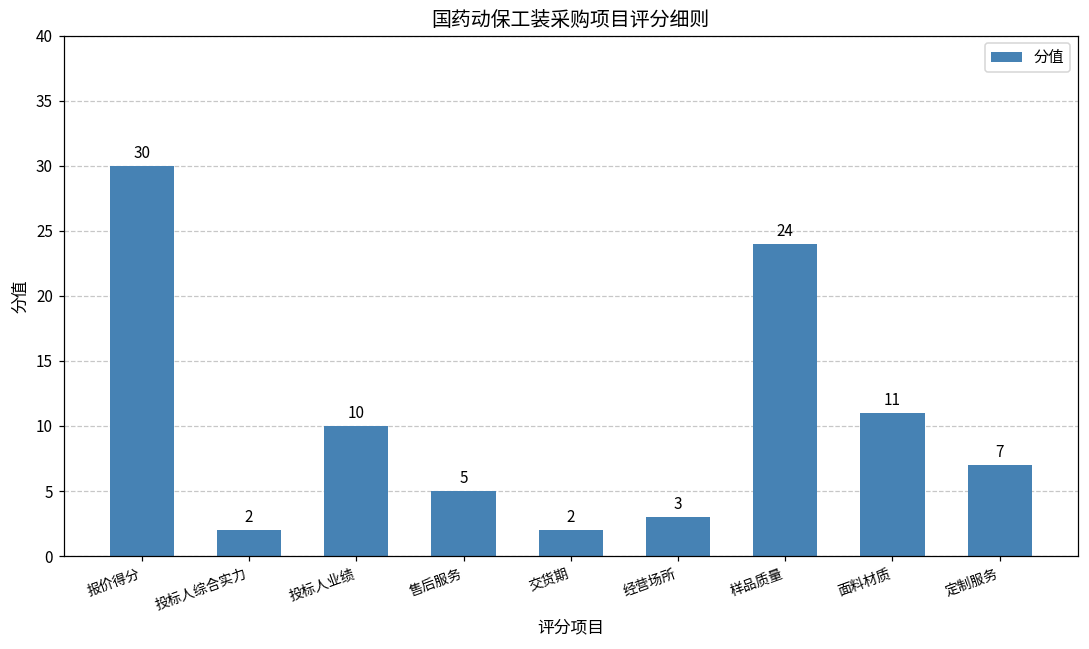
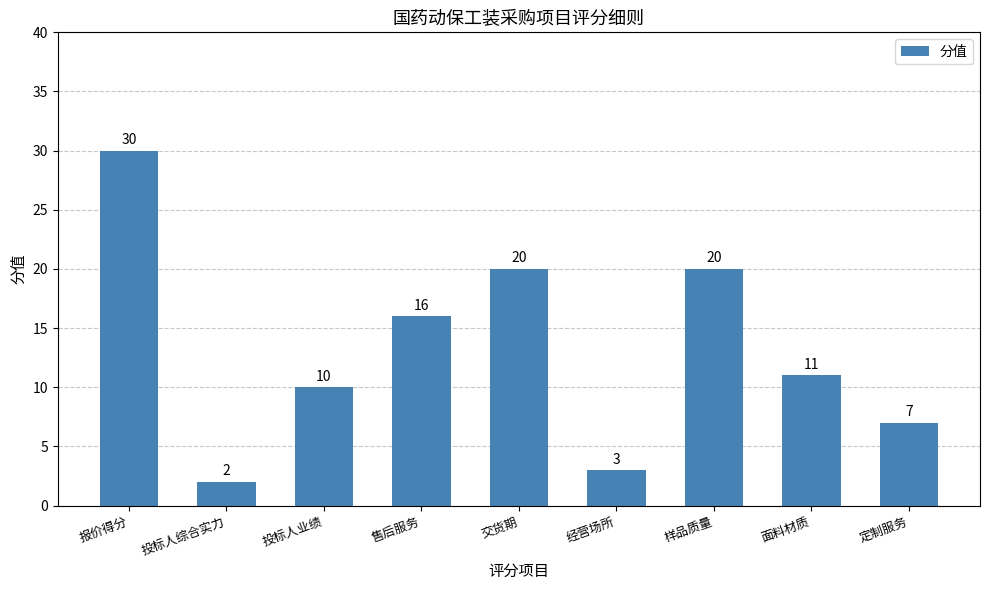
  {
    "报价得分": 30,
    "投标人综合实力": 2,
    "投标人业绩": 10,
-   "售后服务": 5,
-   "交货期": 2,
+   "售后服务": 16,
+   "交货期": 20,
    "经营场所": 3,
-   "样品质量": 24,
+   "样品质量": 20,
    "面料材质": 11,
    "定制服务": 7
  }
